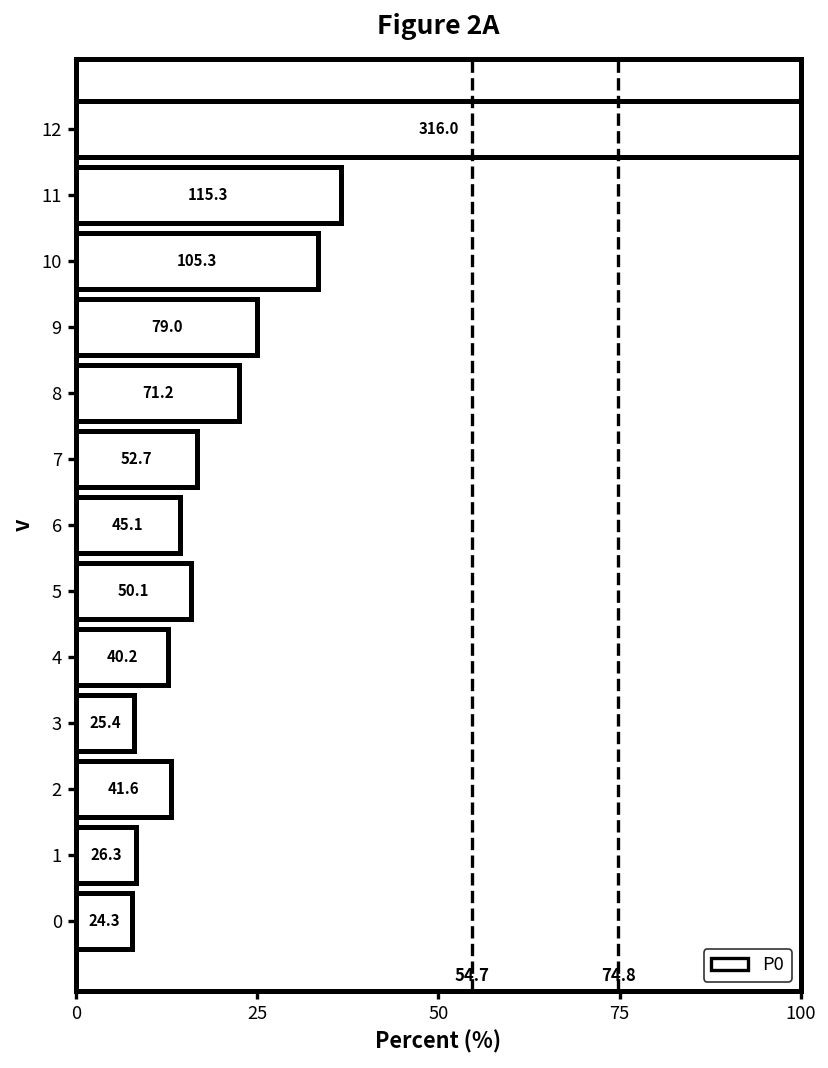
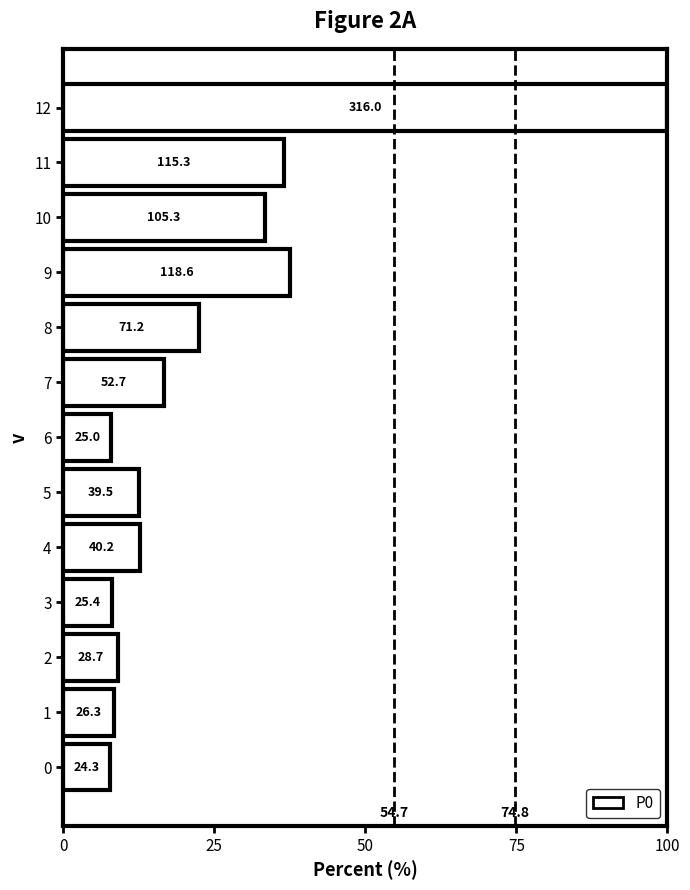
  {
-   "9": 79.0,
-   "6": 45.1,
-   "5": 50.1,
-   "2": 41.6
+   "9": 118.6,
+   "6": 25.0,
+   "5": 39.5,
+   "2": 28.7
  }
